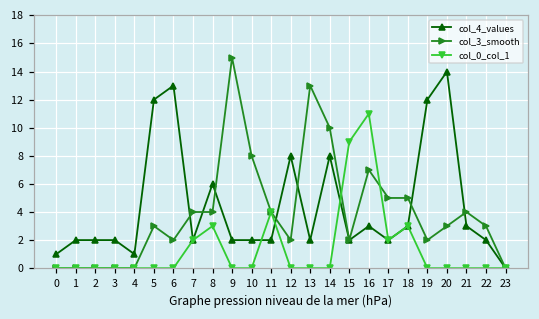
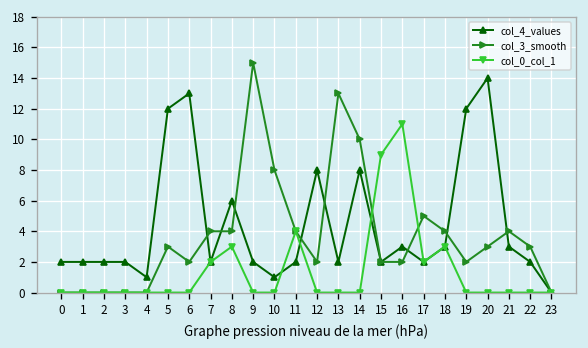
  {
    "col_4_values": {
-     "0": 1,
+     "0": 2,
      "1": 2,
      "2": 2,
      "3": 2,
      "4": 1,
      "5": 12,
      "6": 13,
      "8": 6,
      "9": 2,
-     "10": 2,
+     "10": 1,
      "11": 2,
      "12": 8,
      "13": 2,
      "14": 8,
      "16": 3,
      "19": 12,
      "20": 14,
      "21": 3,
      "22": 2
    },
    "col_3_smooth": {
      "5": 3,
      "6": 2,
      "7": 4,
      "8": 4,
      "9": 15,
      "10": 8,
      "12": 2,
      "13": 13,
      "14": 10,
-     "16": 7,
+     "16": 2,
      "17": 5,
-     "18": 5,
+     "18": 4,
      "19": 2,
      "20": 3,
      "21": 4,
      "22": 3
    },
    "col_0_col_1": {
      "5": 0,
      "6": 0,
      "8": 3,
      "9": 0,
      "10": 0,
      "12": 0,
      "13": 0,
      "14": 0,
      "15": 9,
      "16": 11,
      "19": 0,
      "20": 0,
      "21": 0,
      "22": 0
    }
  }
